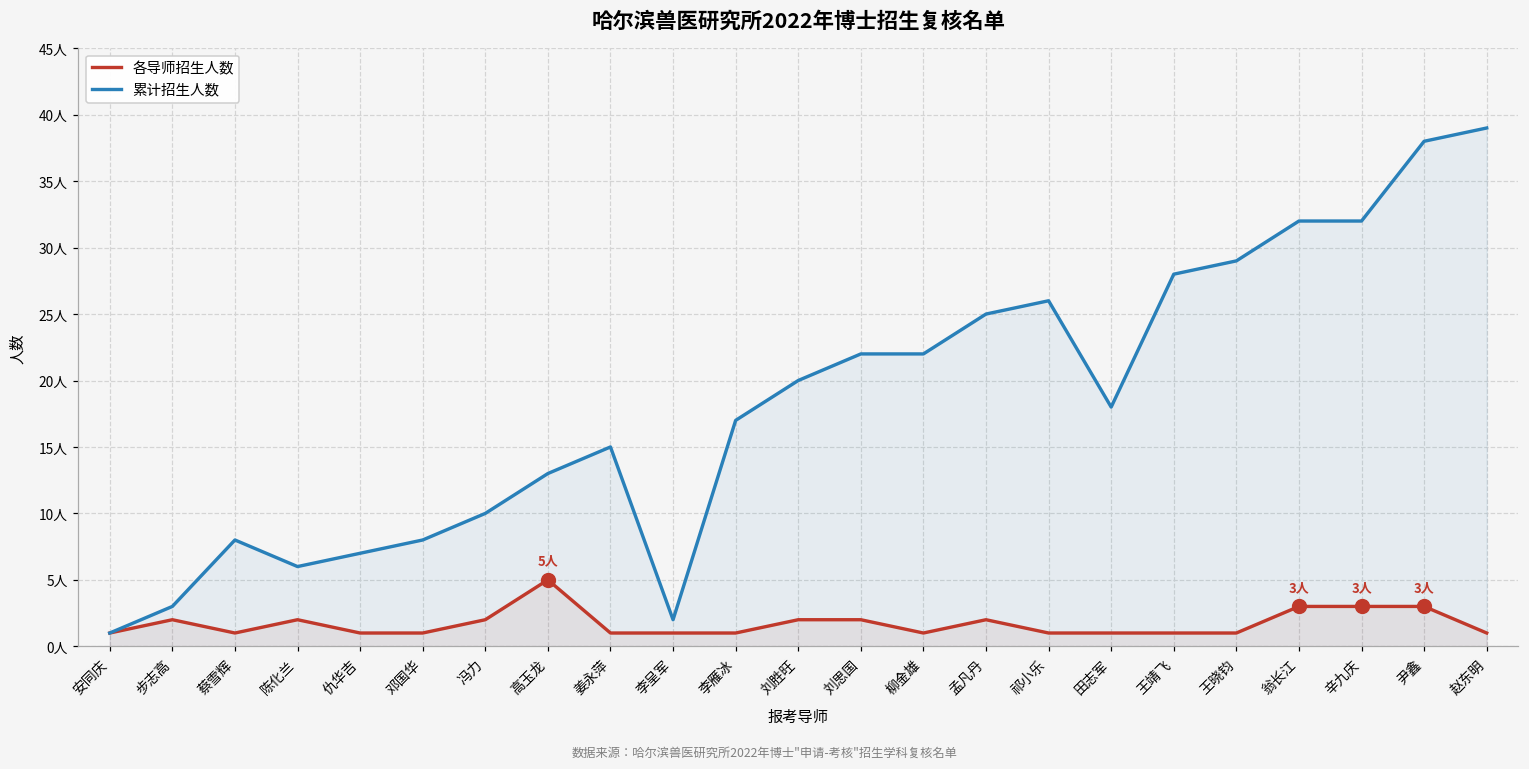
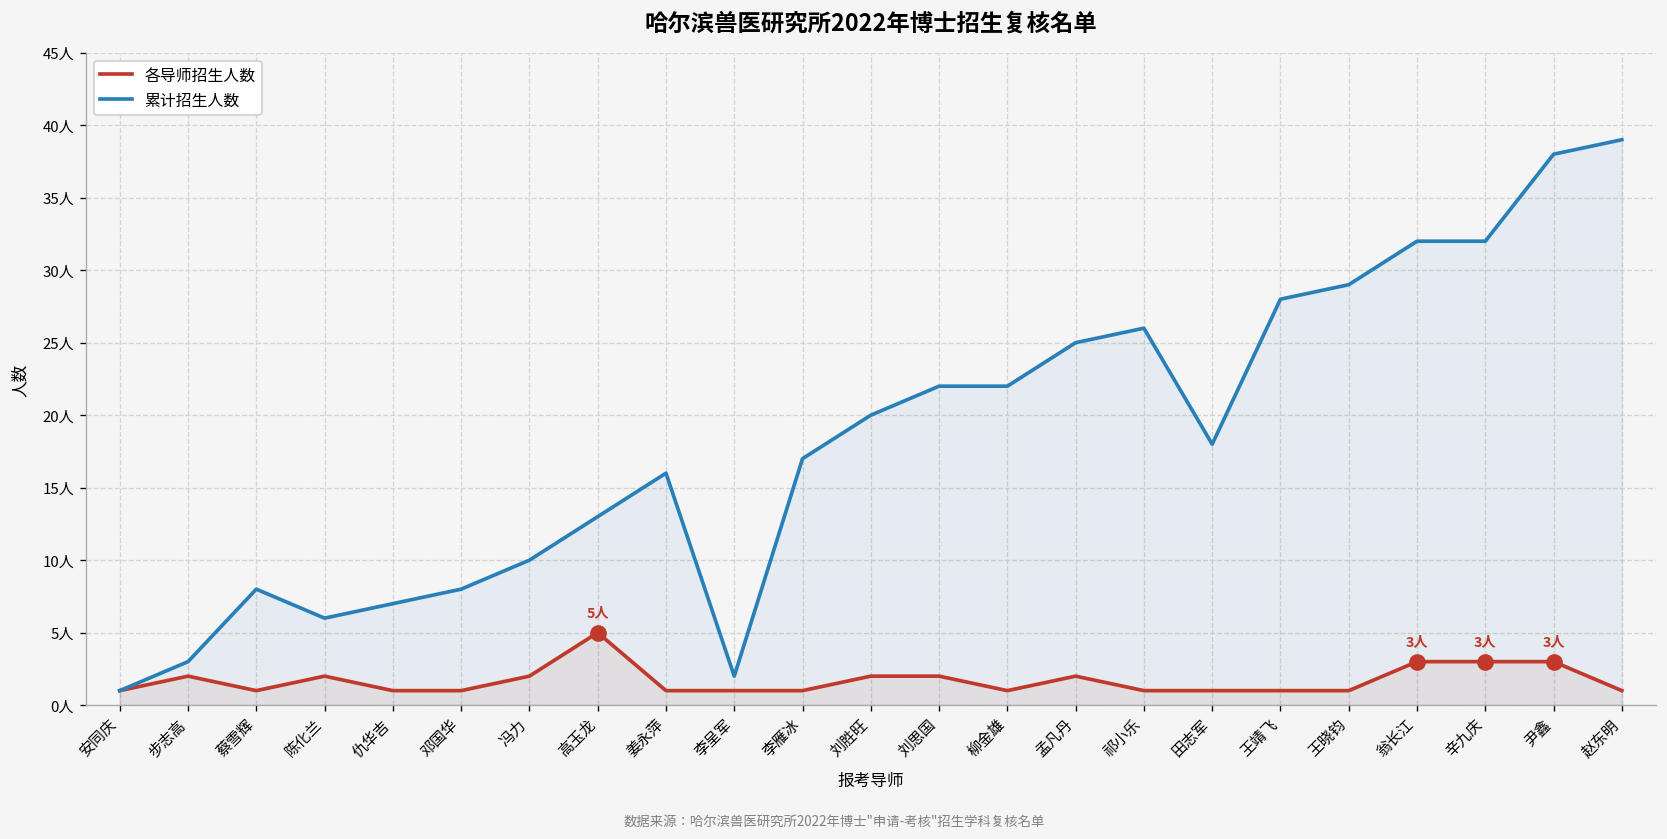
  {
    "累计招生人数": {
      "步志高": "3人",
      "蔡雪辉": "8人",
      "陈化兰": "6人",
      "仇华吉": "7人",
      "邓国华": "8人",
      "冯力": "10人",
      "高玉龙": "13人",
-     "姜永萍": "15人",
+     "姜永萍": "16人",
      "李呈军": "2人",
      "李雁冰": "17人",
      "刘胜旺": "20人",
      "刘思国": "22人",
      "柳金雄": "22人",
      "孟凡丹": "25人",
      "祁小乐": "26人",
      "田志军": "18人",
      "王靖飞": "28人",
      "王晓钧": "29人",
      "翁长江": "32人",
      "辛九庆": "32人",
      "尹鑫": "38人",
      "赵东明": "39人"
    }
  }
